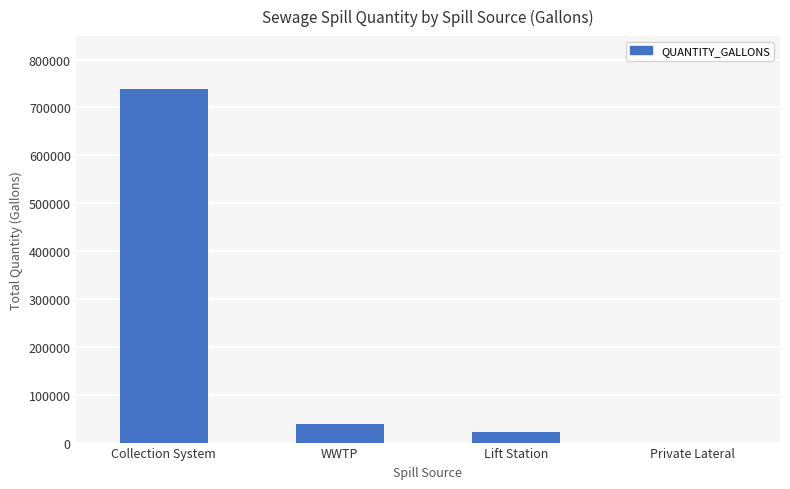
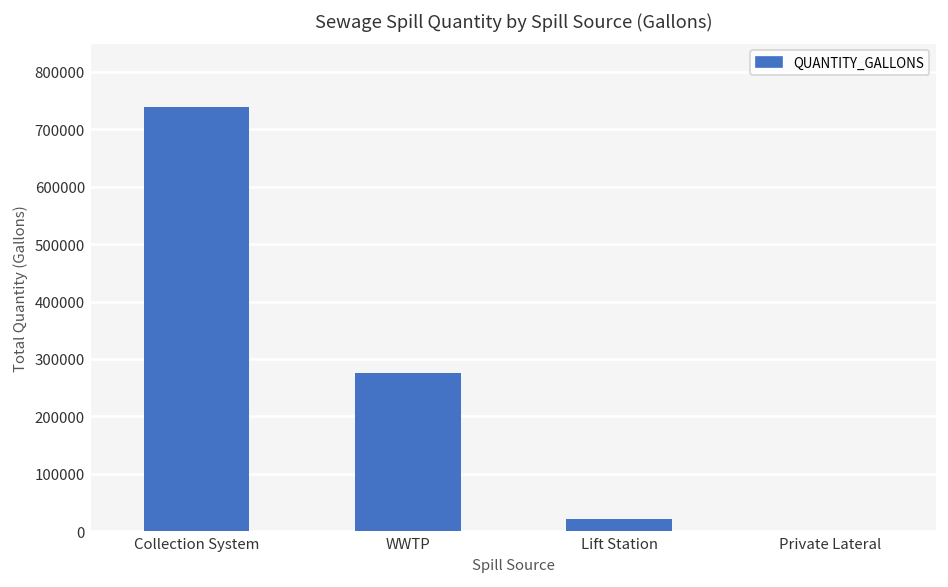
  {
    "Collection System": 740000,
-   "WWTP": 40000,
+   "WWTP": 270000,
    "Lift Station": 20000
  }
